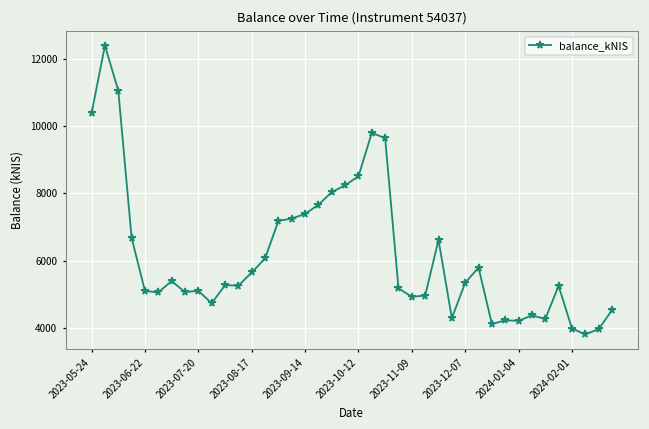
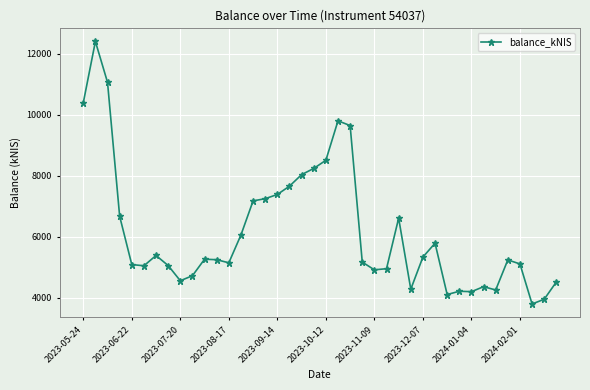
  {
    "2023-05-24": 10400,
    "2023-06-22": 5100,
-   "2023-07-20": 5100,
-   "2023-08-17": 5600,
+   "2023-07-20": 4600,
+   "2023-08-17": 5100,
    "2023-09-14": 7400,
    "2023-10-12": 8500,
    "2023-11-09": 4900,
    "2023-12-07": 5300,
    "2024-01-04": 4200,
-   "2024-02-01": 4000
+   "2024-02-01": 5100
  }
